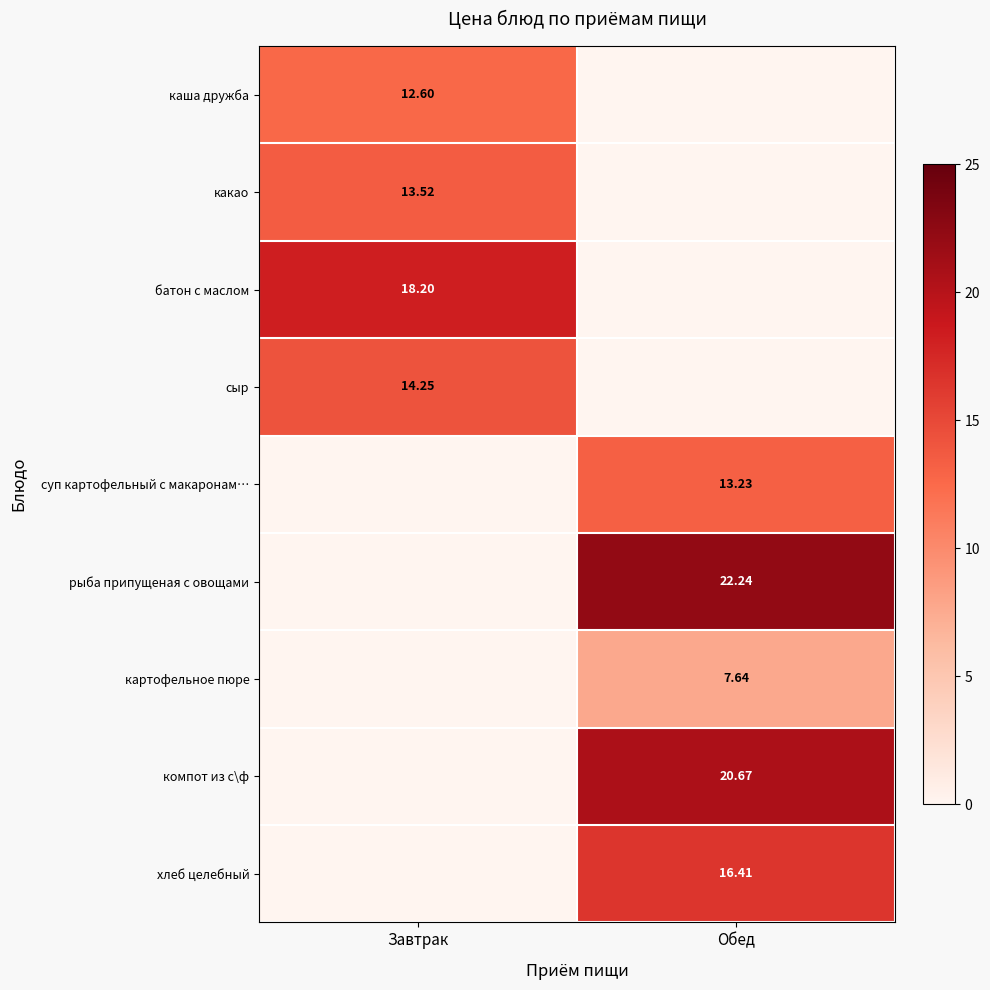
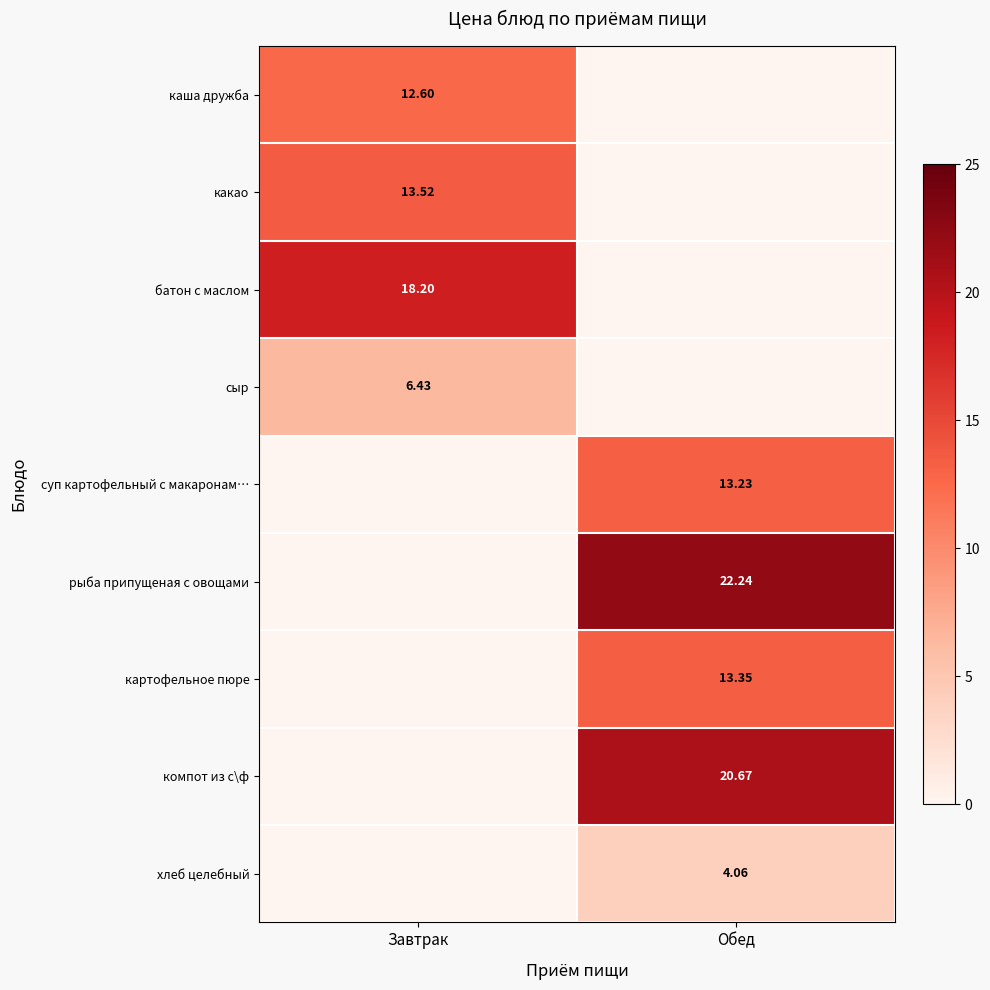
  {
    "каша дружба": {
      "Завтрак": 12.60
    },
    "какао": {
      "Завтрак": 13.52
    },
    "батон с маслом": {
      "Завтрак": 18.20
    },
    "сыр": {
-     "Завтрак": 14.25
+     "Завтрак": 6.43
    },
    "суп картофельный с макаронам…": {
      "Обед": 13.23
    },
    "рыба припущеная с овощами": {
      "Обед": 22.24
    },
    "картофельное пюре": {
-     "Обед": 7.64
+     "Обед": 13.35
    },
    "компот из с\\ф": {
      "Обед": 20.67
    },
    "хлеб целебный": {
-     "Обед": 16.41
+     "Обед": 4.06
    }
  }
